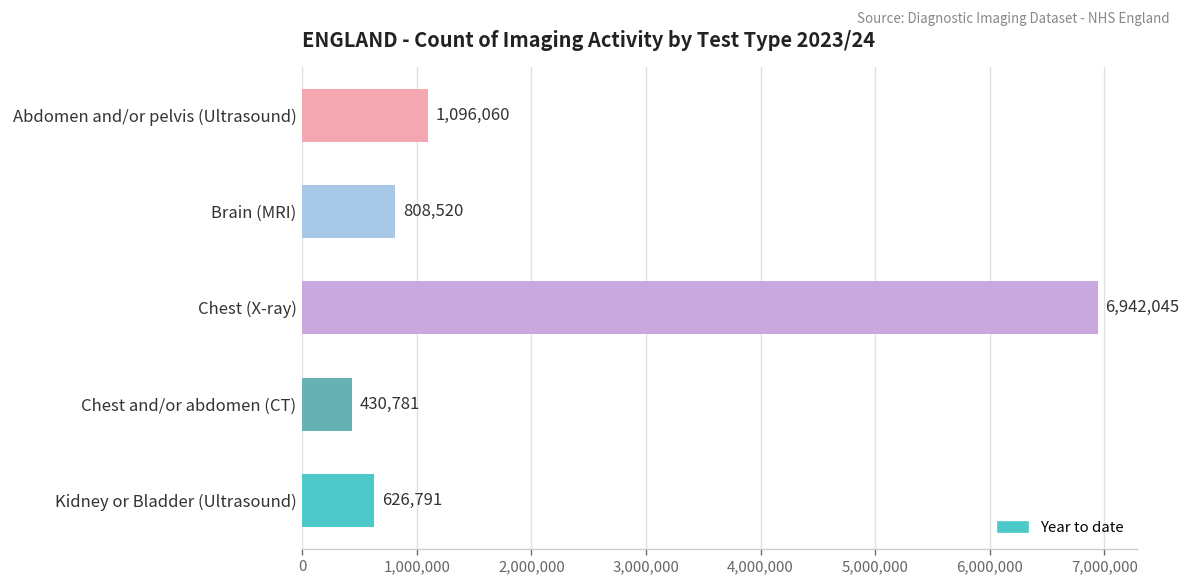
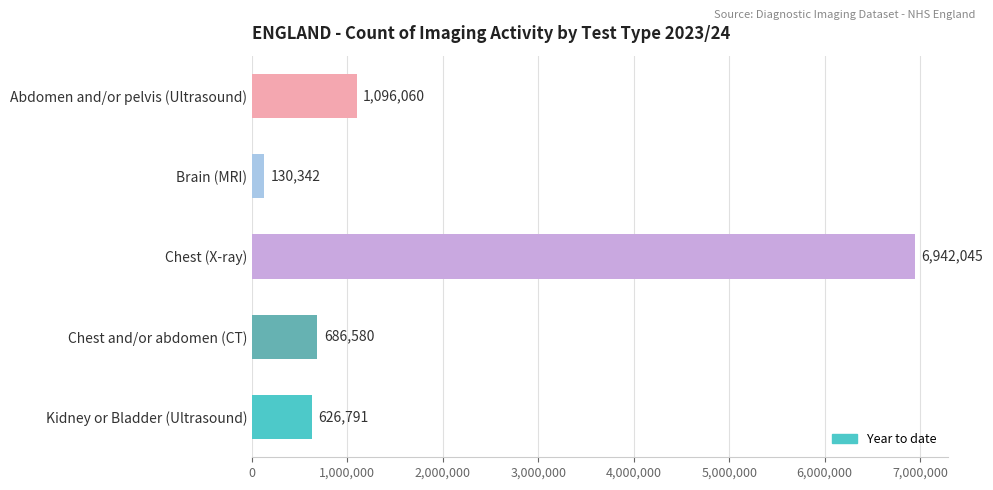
  {
    "Abdomen and/or pelvis (Ultrasound)": "1,096,060",
-   "Brain (MRI)": "808,520",
+   "Brain (MRI)": "130,342",
    "Chest (X-ray)": "6,942,045",
-   "Chest and/or abdomen (CT)": "430,781",
+   "Chest and/or abdomen (CT)": "686,580",
    "Kidney or Bladder (Ultrasound)": "626,791"
  }
